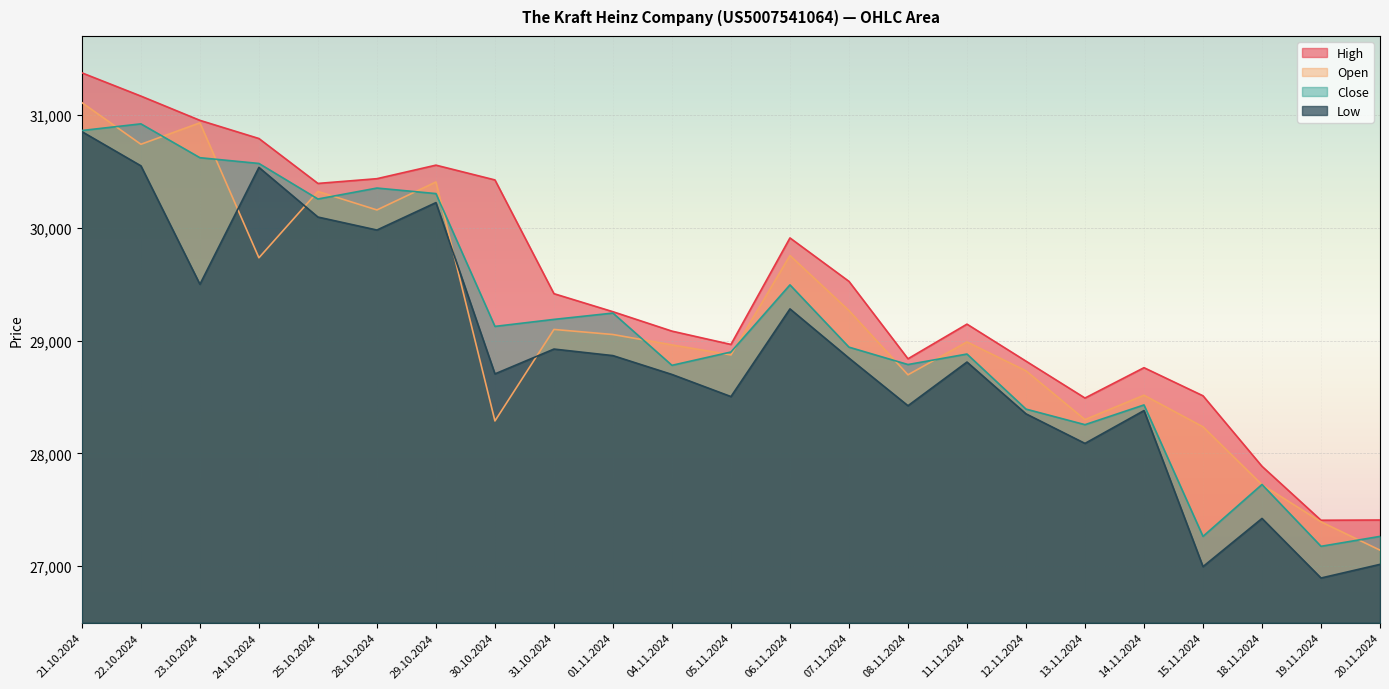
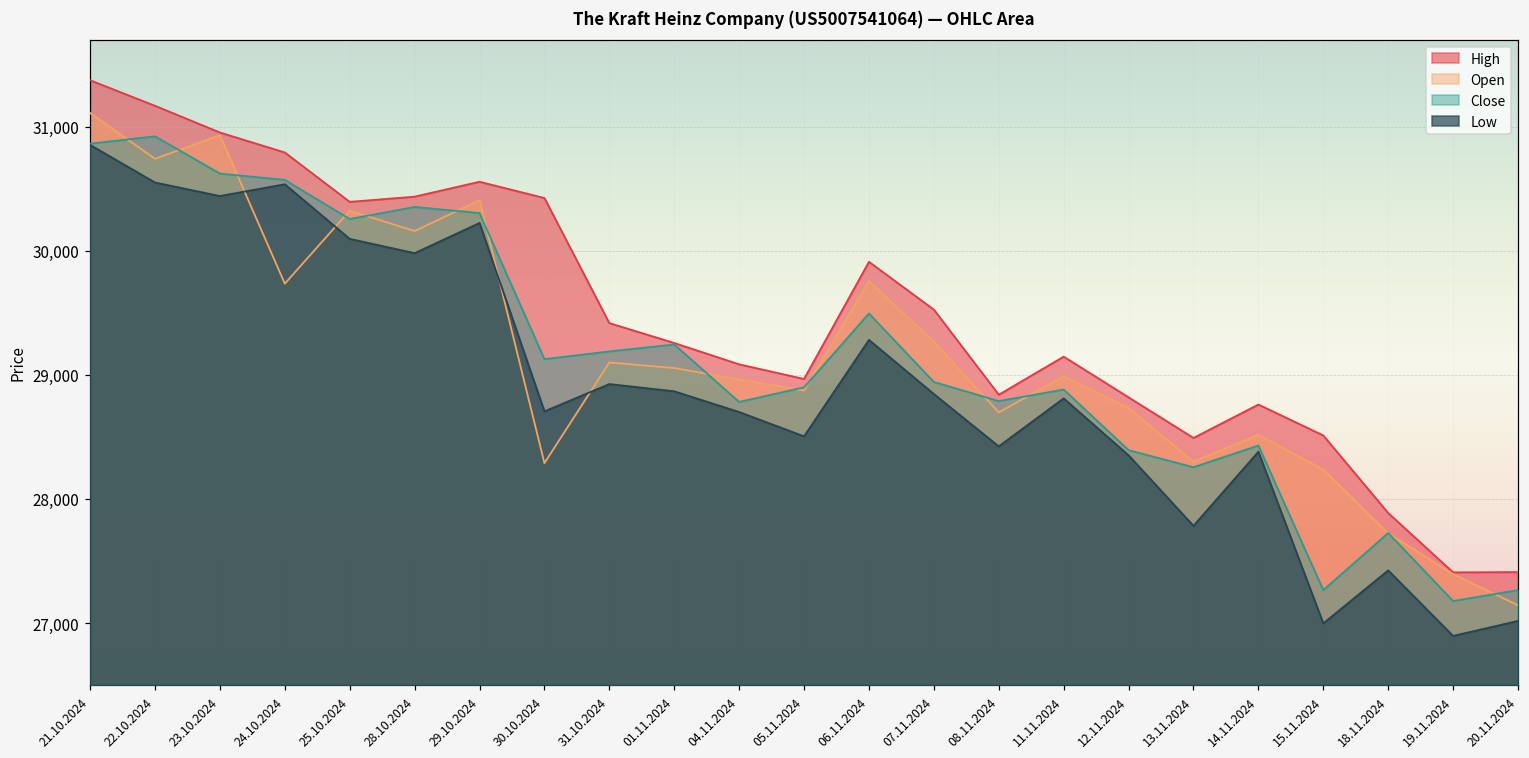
  {
    "High": {
      "21.10.2024": "31,370",
      "22.10.2024": "31,170",
      "24.10.2024": "30,790",
      "25.10.2024": "30,390",
      "28.10.2024": "30,440",
      "29.10.2024": "30,560",
      "30.10.2024": "30,420",
      "31.10.2024": "29,420",
      "04.11.2024": "29,080",
      "05.11.2024": "28,970",
      "06.11.2024": "29,910",
      "07.11.2024": "29,530",
      "08.11.2024": "28,840",
      "11.11.2024": "29,150",
      "12.11.2024": "28,820",
      "13.11.2024": "28,490",
      "14.11.2024": "28,760",
      "15.11.2024": "28,510",
      "18.11.2024": "27,890",
      "20.11.2024": "27,410"
    },
    "Open": {
      "21.10.2024": "31,110",
      "22.10.2024": "30,740",
      "24.10.2024": "29,730",
      "25.10.2024": "30,320",
      "28.10.2024": "30,160",
      "29.10.2024": "30,410",
      "30.10.2024": "28,290",
      "31.10.2024": "29,100",
      "01.11.2024": "29,050",
      "04.11.2024": "28,960",
      "05.11.2024": "28,870",
      "06.11.2024": "29,750",
      "07.11.2024": "29,270",
      "08.11.2024": "28,700",
      "11.11.2024": "28,990",
      "12.11.2024": "28,730",
      "13.11.2024": "28,300",
      "14.11.2024": "28,520",
      "15.11.2024": "28,240",
      "20.11.2024": "27,140"
    },
    "Close": {
      "22.10.2024": "30,920",
      "23.10.2024": "30,620",
      "24.10.2024": "30,570",
      "25.10.2024": "30,260",
      "28.10.2024": "30,350",
      "29.10.2024": "30,300",
      "30.10.2024": "29,130",
      "31.10.2024": "29,190",
      "04.11.2024": "28,780",
      "05.11.2024": "28,900",
      "06.11.2024": "29,490",
      "07.11.2024": "28,940",
      "08.11.2024": "28,790",
      "11.11.2024": "28,880",
      "12.11.2024": "28,390",
      "13.11.2024": "28,260",
      "14.11.2024": "28,430",
      "15.11.2024": "27,270",
      "19.11.2024": "27,180",
      "20.11.2024": "27,270"
    },
    "Low": {
      "22.10.2024": "30,550",
-     "23.10.2024": "29,500",
+     "23.10.2024": "30,440",
      "24.10.2024": "30,540",
      "25.10.2024": "30,100",
      "28.10.2024": "29,980",
      "29.10.2024": "30,220",
      "30.10.2024": "28,710",
      "31.10.2024": "28,930",
      "01.11.2024": "28,870",
      "04.11.2024": "28,700",
      "05.11.2024": "28,500",
      "06.11.2024": "29,280",
      "07.11.2024": "28,850",
      "08.11.2024": "28,420",
      "11.11.2024": "28,810",
      "12.11.2024": "28,350",
-     "13.11.2024": "28,090",
+     "13.11.2024": "27,780",
      "14.11.2024": "28,380",
      "15.11.2024": "27,000",
      "18.11.2024": "27,420",
      "19.11.2024": "26,900",
      "20.11.2024": "27,020"
    }
  }
